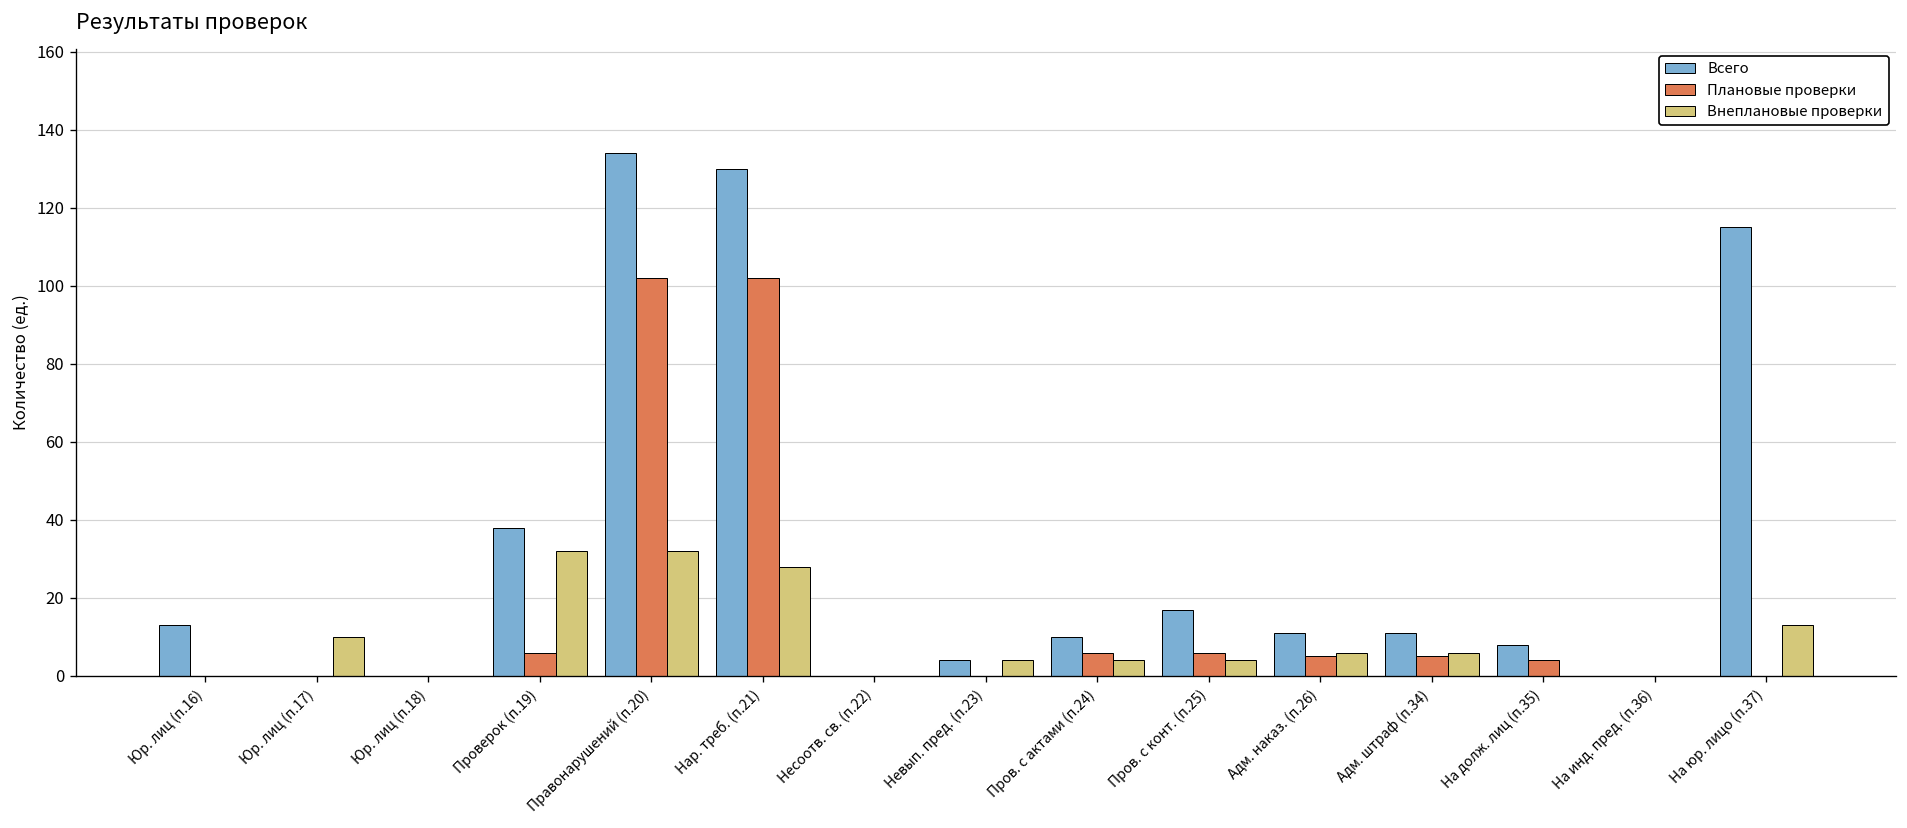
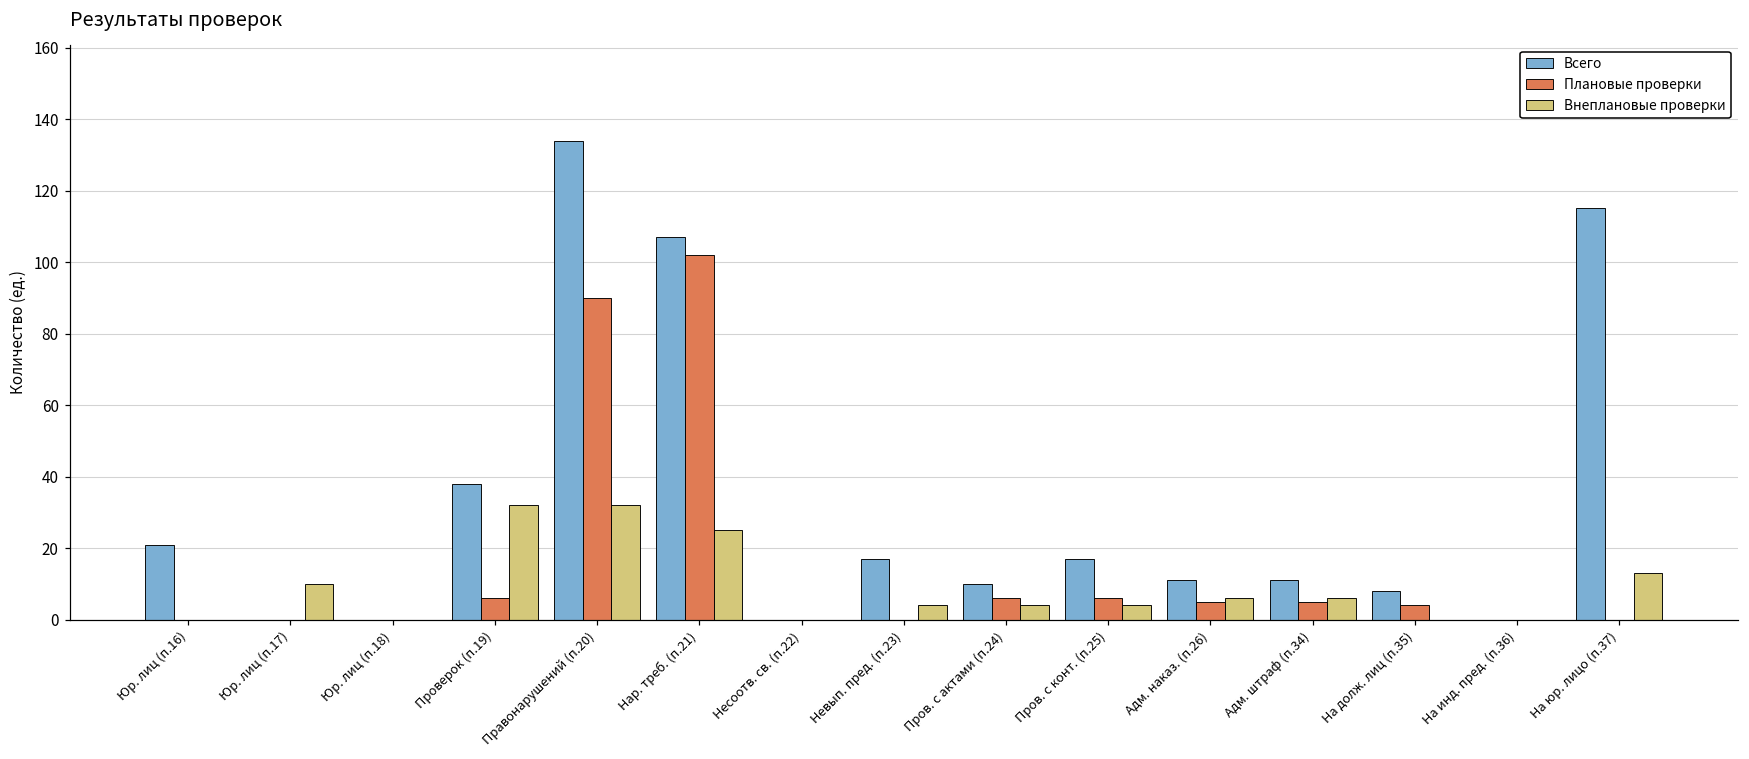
  {
    "Всего": {
-     "Юр. лиц (п.16)": 13,
+     "Юр. лиц (п.16)": 21,
      "Юр. лиц (п.17)": 0,
      "Юр. лиц (п.18)": 0,
      "Проверок (п.19)": 38,
      "Правонарушений (п.20)": 134,
-     "Нар. треб. (п.21)": 130,
+     "Нар. треб. (п.21)": 107,
      "Несоотв. св. (п.22)": 0,
-     "Невып. пред. (п.23)": 4,
+     "Невып. пред. (п.23)": 17,
      "Пров. с актами (п.24)": 10,
      "Пров. с конт. (п.25)": 17,
      "Адм. наказ. (п.26)": 11,
      "Адм. штраф (п.34)": 11,
      "На долж. лиц (п.35)": 8,
      "На инд. пред. (п.36)": 0,
      "На юр. лицо (п.37)": 115
    },
    "Плановые проверки": {
      "Юр. лиц (п.16)": 0,
      "Юр. лиц (п.17)": 0,
      "Юр. лиц (п.18)": 0,
      "Проверок (п.19)": 6,
-     "Правонарушений (п.20)": 102,
+     "Правонарушений (п.20)": 90,
      "Нар. треб. (п.21)": 102,
      "Несоотв. св. (п.22)": 0,
      "Невып. пред. (п.23)": 0,
      "Пров. с актами (п.24)": 6,
      "Пров. с конт. (п.25)": 6,
      "Адм. наказ. (п.26)": 5,
      "Адм. штраф (п.34)": 5,
      "На долж. лиц (п.35)": 4,
      "На инд. пред. (п.36)": 0,
      "На юр. лицо (п.37)": 0
    },
    "Внеплановые проверки": {
      "Юр. лиц (п.16)": 0,
      "Юр. лиц (п.17)": 10,
      "Юр. лиц (п.18)": 0,
      "Проверок (п.19)": 32,
      "Правонарушений (п.20)": 32,
-     "Нар. треб. (п.21)": 28,
+     "Нар. треб. (п.21)": 25,
      "Несоотв. св. (п.22)": 0,
      "Невып. пред. (п.23)": 4,
      "Пров. с актами (п.24)": 4,
      "Пров. с конт. (п.25)": 4,
      "Адм. наказ. (п.26)": 6,
      "Адм. штраф (п.34)": 6,
      "На долж. лиц (п.35)": 0,
      "На инд. пред. (п.36)": 0,
      "На юр. лицо (п.37)": 13
    }
  }
